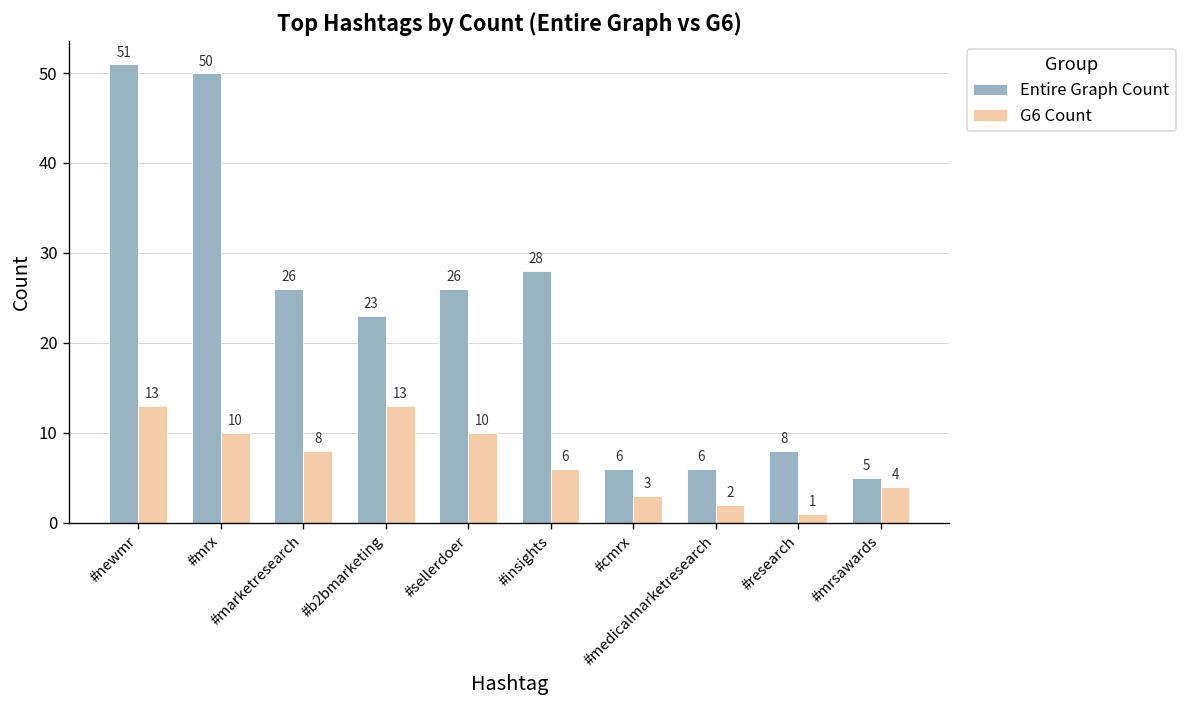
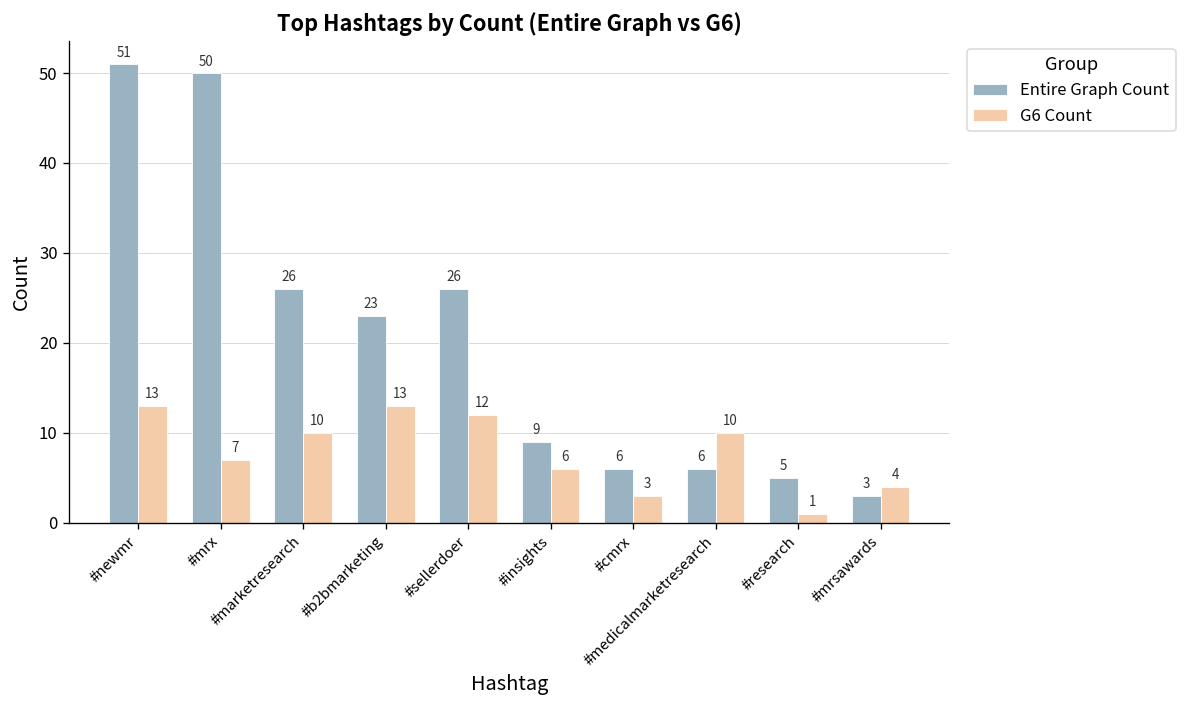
  {
    "Entire Graph Count": {
      "#newmr": 51,
      "#mrx": 50,
      "#marketresearch": 26,
      "#b2bmarketing": 23,
      "#sellerdoer": 26,
-     "#insights": 28,
+     "#insights": 9,
      "#cmrx": 6,
      "#medicalmarketresearch": 6,
-     "#research": 8,
-     "#mrsawards": 5
+     "#research": 5,
+     "#mrsawards": 3
    },
    "G6 Count": {
      "#newmr": 13,
-     "#mrx": 10,
-     "#marketresearch": 8,
+     "#mrx": 7,
+     "#marketresearch": 10,
      "#b2bmarketing": 13,
-     "#sellerdoer": 10,
+     "#sellerdoer": 12,
      "#insights": 6,
      "#cmrx": 3,
-     "#medicalmarketresearch": 2,
+     "#medicalmarketresearch": 10,
      "#research": 1,
      "#mrsawards": 4
    }
  }
